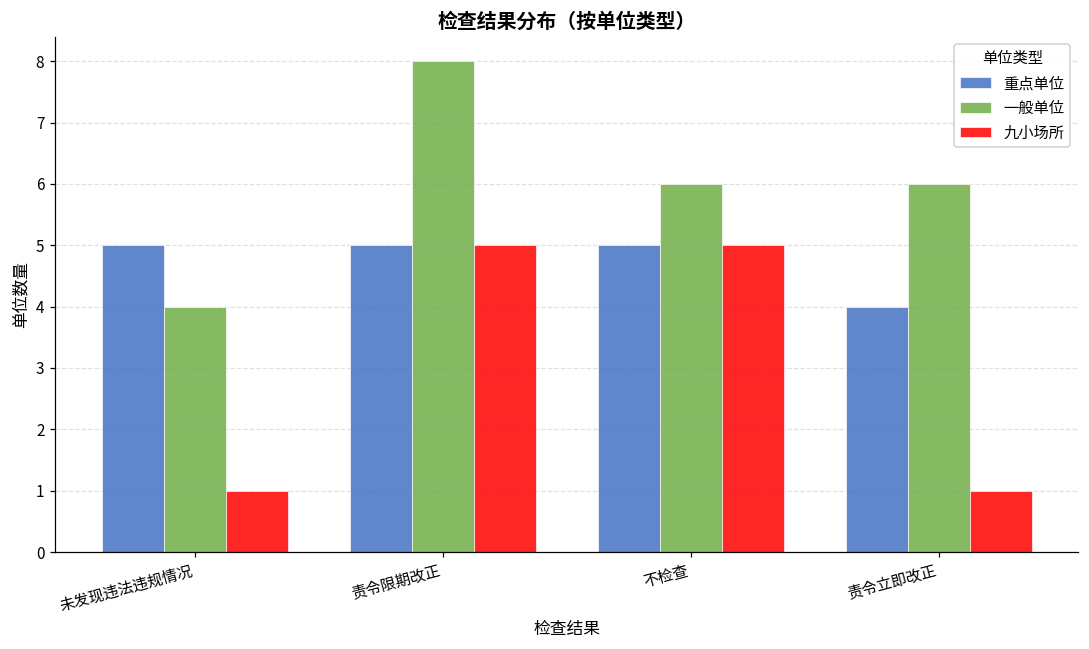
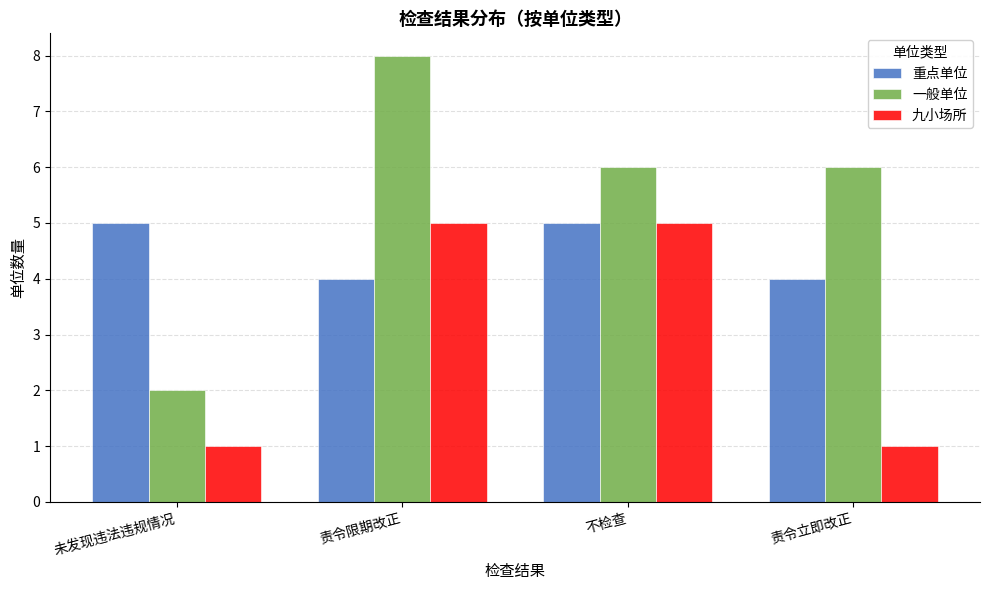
  {
    "重点单位": {
      "未发现违法违规情况": 5,
-     "责令限期改正": 5,
+     "责令限期改正": 4,
      "不检查": 5,
      "责令立即改正": 4
    },
    "一般单位": {
-     "未发现违法违规情况": 4,
+     "未发现违法违规情况": 2,
      "责令限期改正": 8,
      "不检查": 6,
      "责令立即改正": 6
    },
    "九小场所": {
      "未发现违法违规情况": 1,
      "责令限期改正": 5,
      "不检查": 5,
      "责令立即改正": 1
    }
  }
